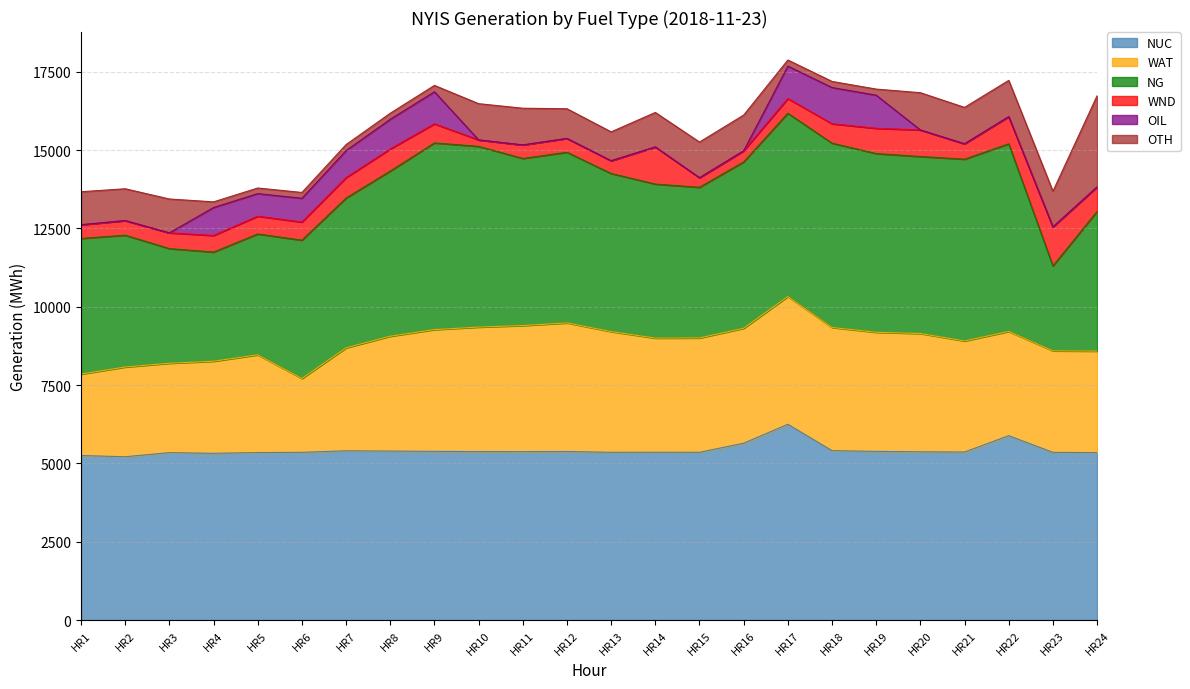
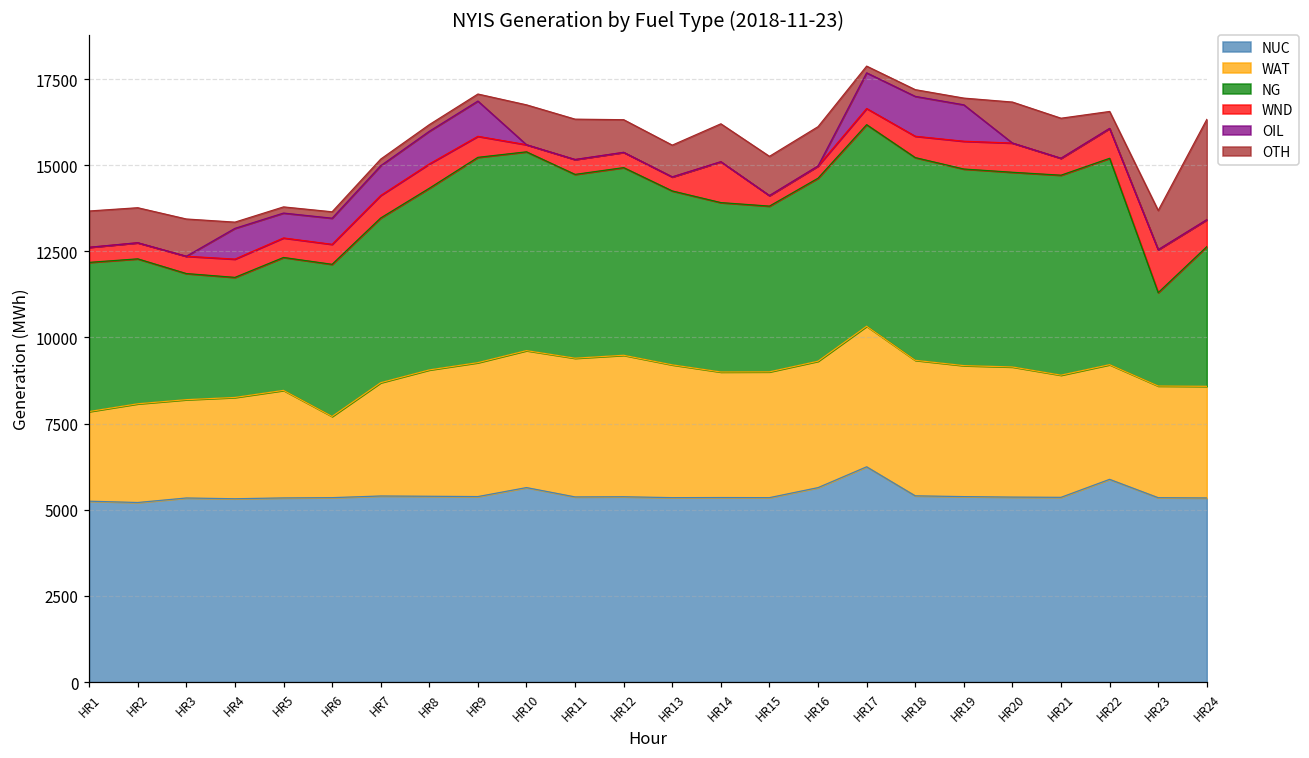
  {
    "NUC": {
      "HR1": 5300,
      "HR2": 5200,
      "HR3": 5300,
      "HR4": 5300,
      "HR5": 5300,
      "HR6": 5400,
      "HR7": 5400,
      "HR8": 5400,
      "HR9": 5400,
-     "HR10": 5400,
+     "HR10": 5600,
      "HR11": 5400,
      "HR12": 5400,
      "HR13": 5400,
      "HR14": 5400,
      "HR15": 5400,
      "HR16": 5600,
      "HR17": 6200,
      "HR18": 5400,
      "HR19": 5400,
      "HR20": 5400,
      "HR21": 5400,
      "HR22": 5900,
      "HR23": 5400,
      "HR24": 5300
    },
    "WAT": {
      "HR1": 2600,
      "HR2": 2900,
      "HR3": 2900,
      "HR4": 2900,
      "HR5": 3100,
      "HR6": 2400,
      "HR7": 3300,
      "HR8": 3700,
      "HR9": 3900,
      "HR10": 4000,
      "HR11": 4000,
      "HR12": 4100,
      "HR13": 3900,
      "HR14": 3600,
      "HR15": 3700,
      "HR16": 3700,
      "HR17": 4100,
      "HR18": 3900,
      "HR19": 3800,
      "HR20": 3800,
      "HR21": 3500,
      "HR22": 3300,
      "HR23": 3200,
      "HR24": 3200
    },
    "NG": {
      "HR1": 4300,
      "HR2": 4200,
      "HR3": 3700,
      "HR4": 3500,
      "HR5": 3900,
      "HR6": 4400,
      "HR7": 4800,
      "HR8": 5300,
      "HR9": 6000,
      "HR10": 5800,
      "HR11": 5300,
      "HR12": 5400,
      "HR13": 5000,
      "HR14": 4900,
      "HR15": 4800,
      "HR16": 5300,
      "HR17": 5800,
      "HR18": 5900,
      "HR19": 5700,
      "HR20": 5600,
      "HR21": 5800,
      "HR22": 6000,
      "HR23": 2700,
-     "HR24": 4500
+     "HR24": 4100
    },
    "WND": {
      "HR4": 500,
      "HR5": 600,
      "HR6": 600,
      "HR7": 700,
      "HR8": 700,
      "HR9": 600,
      "HR17": 500,
      "HR18": 600,
      "HR19": 800
    },
    "OIL": {
      "HR4": 900,
      "HR5": 700,
      "HR6": 800,
      "HR7": 900,
      "HR8": 900,
      "HR9": 1000,
      "HR17": 1000,
      "HR18": 1200,
      "HR19": 1100
    },
    "OTH": {
      "HR1": 1100,
      "HR2": 1000,
      "HR3": 1100,
      "HR4": 200,
      "HR5": 200,
      "HR6": 200,
      "HR7": 200,
      "HR8": 200,
      "HR9": 200,
      "HR10": 1200,
      "HR11": 1200,
      "HR12": 900,
      "HR13": 900,
      "HR14": 1100,
      "HR15": 1100,
      "HR16": 1100,
      "HR17": 200,
      "HR18": 200,
      "HR19": 200,
      "HR20": 1200,
      "HR21": 1200,
-     "HR22": 1200,
+     "HR22": 500,
      "HR23": 1100,
      "HR24": 2900
    }
  }
